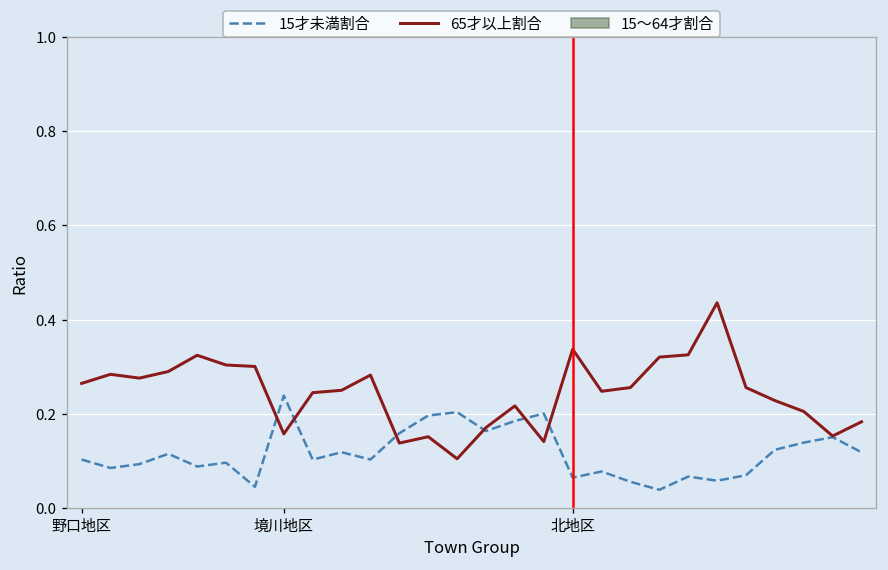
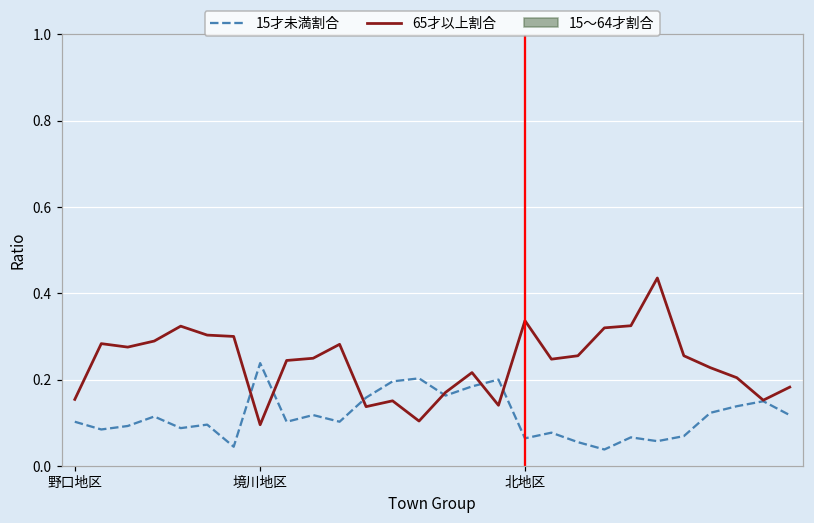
  {
    "15才未満割合": {
      "野口地区": 0.10,
      "境川地区": 0.24,
      "北地区": 0.06
    },
    "65才以上割合": {
-     "野口地区": 0.26,
-     "境川地区": 0.16,
+     "野口地区": 0.15,
+     "境川地区": 0.10,
      "北地区": 0.34
    }
  }
